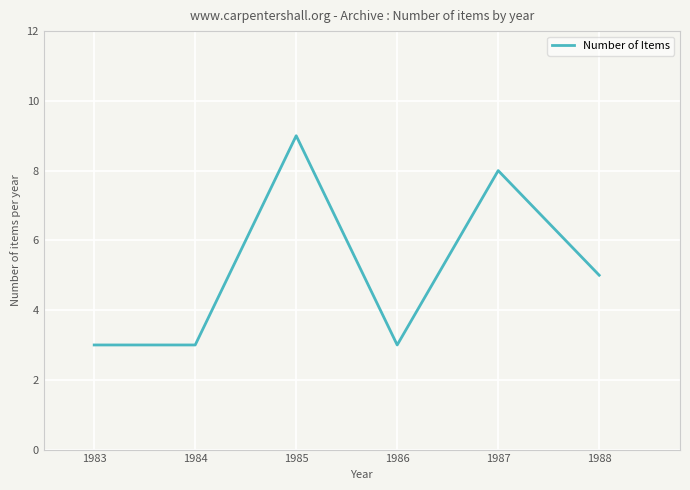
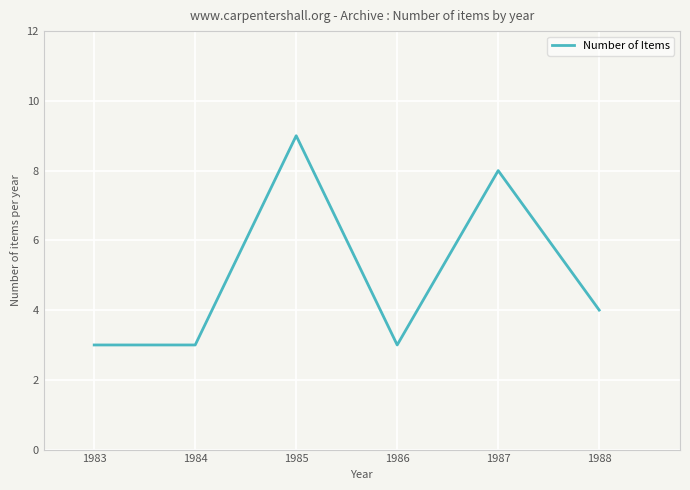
  {
    "1983": 3,
    "1984": 3,
    "1985": 9,
    "1986": 3,
    "1987": 8,
-   "1988": 5
+   "1988": 4
  }
